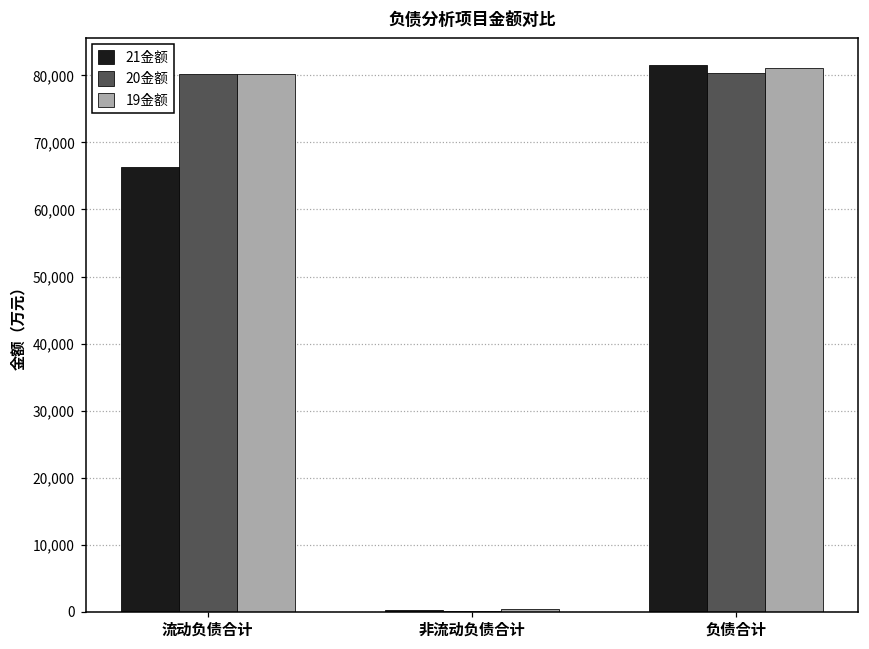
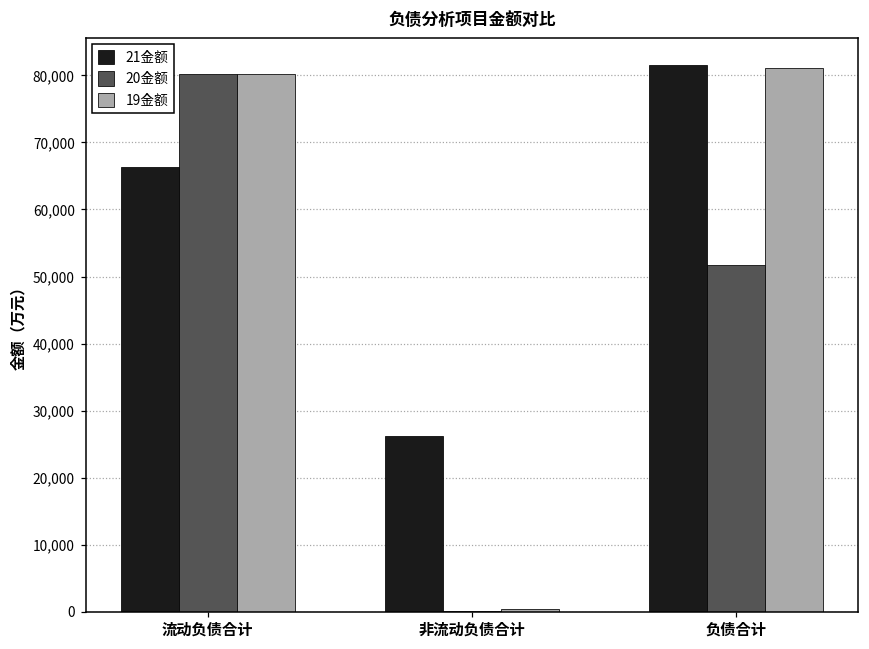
  {
    "21金额": {
      "流动负债合计": "66,000",
-     "非流动负债合计": "0",
+     "非流动负债合计": "26,000",
      "负债合计": "82,000"
    },
    "20金额": {
      "流动负债合计": "80,000",
-     "负债合计": "80,000"
+     "负债合计": "52,000"
    },
    "19金额": {
      "流动负债合计": "80,000",
      "非流动负债合计": "1,000",
      "负债合计": "81,000"
    }
  }
